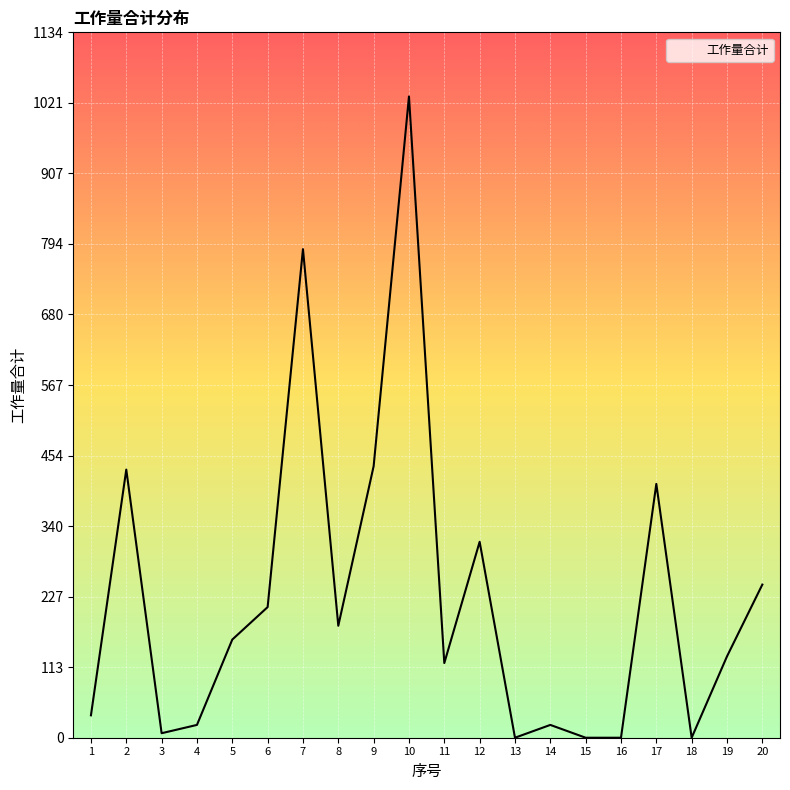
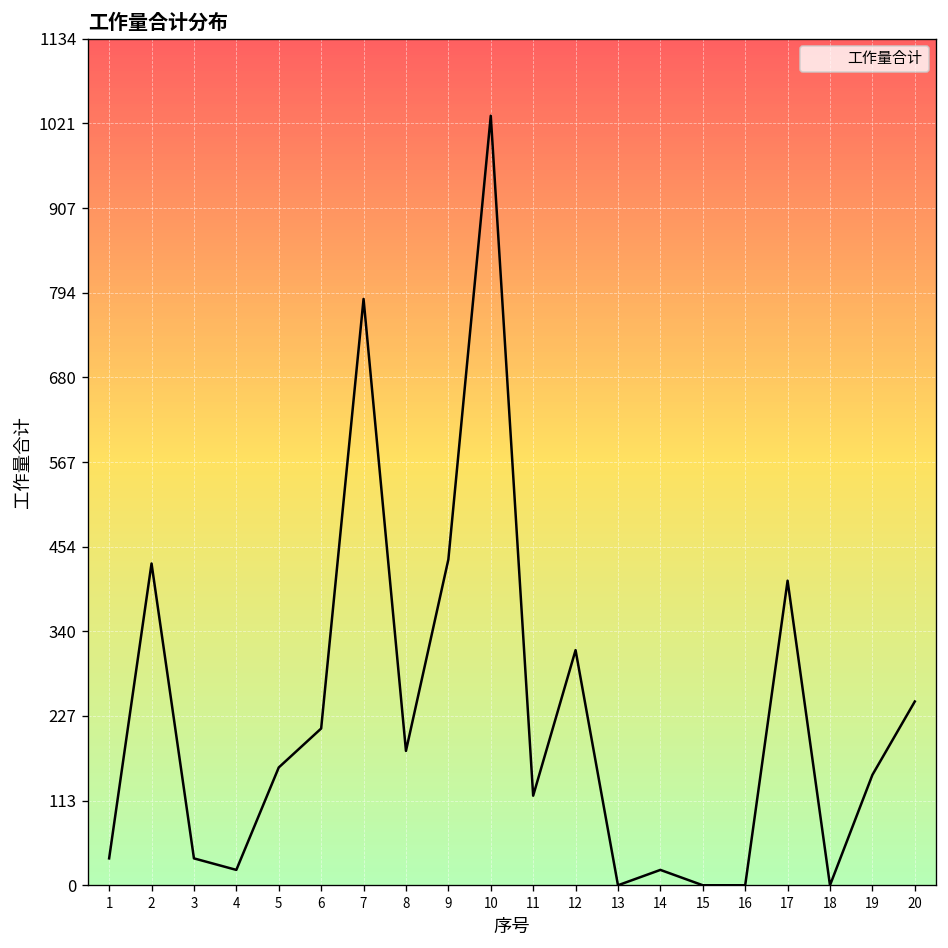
  {
    "1": 40,
    "2": 430,
-   "3": 10,
+   "3": 40,
    "4": 20,
    "5": 160,
    "6": 210,
    "7": 790,
    "8": 180,
    "9": 440,
    "10": 1030,
    "11": 120,
    "12": 320,
    "13": 0,
    "14": 20,
    "15": 0,
    "16": 0,
    "17": 410,
    "18": 0,
-   "19": 130,
+   "19": 150,
    "20": 250
  }
